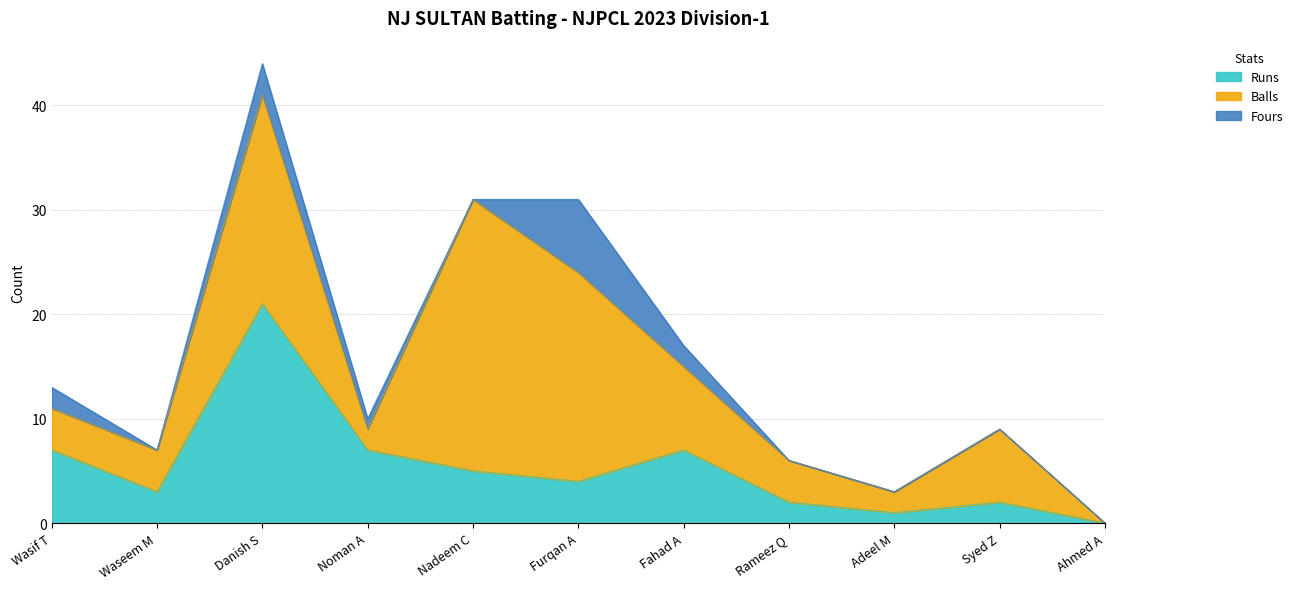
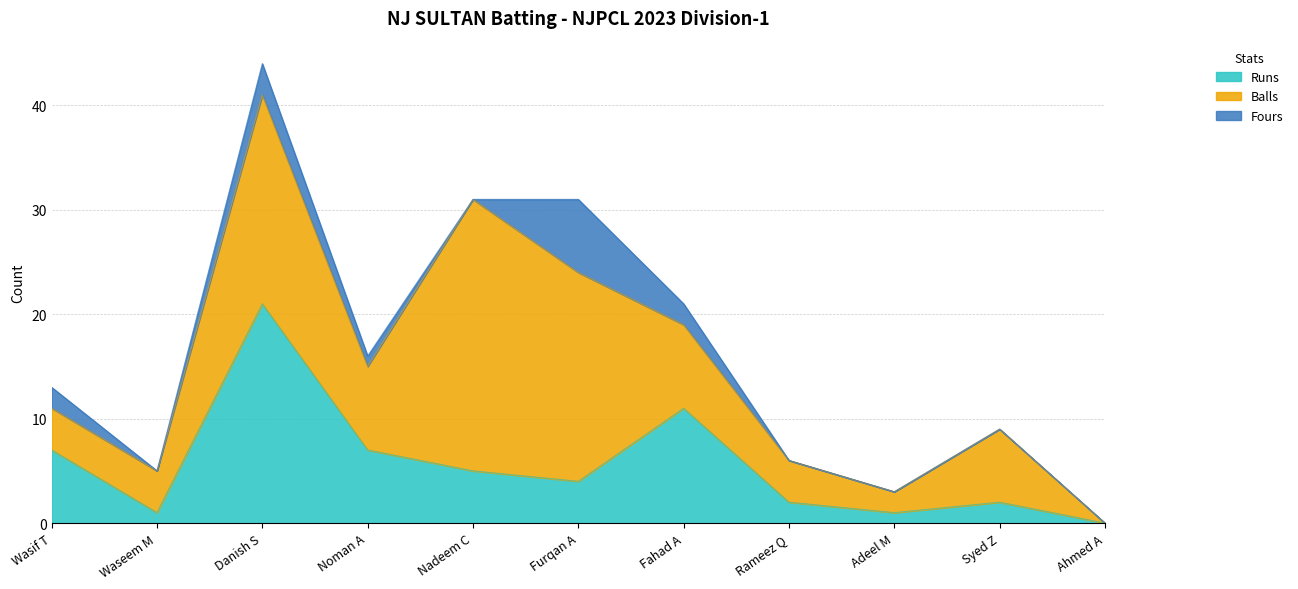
  {
    "Runs": {
      "Wasif T": 7,
-     "Waseem M": 3,
+     "Waseem M": 1,
      "Danish S": 21,
      "Noman A": 7,
      "Nadeem C": 5,
      "Furqan A": 4,
-     "Fahad A": 7,
+     "Fahad A": 11,
      "Rameez Q": 2,
      "Adeel M": 1,
      "Syed Z": 2
    },
    "Balls": {
      "Wasif T": 4,
      "Danish S": 20,
-     "Noman A": 2,
+     "Noman A": 8,
      "Furqan A": 20,
      "Fahad A": 8
    },
    "Fours": {
      "Wasif T": 2,
      "Danish S": 3,
      "Noman A": 1,
      "Furqan A": 7,
      "Fahad A": 2
    }
  }
